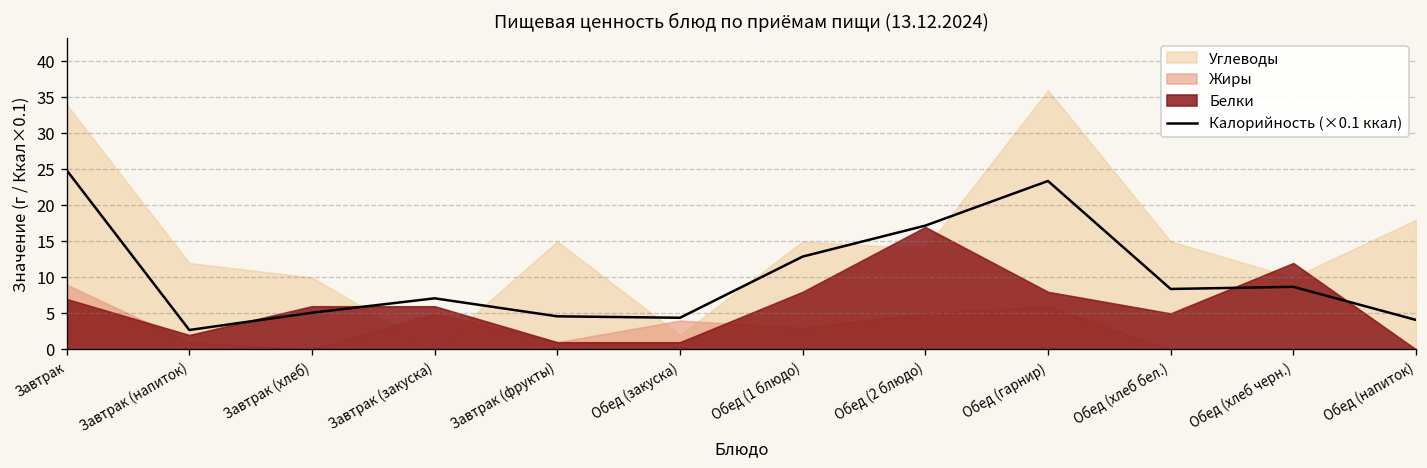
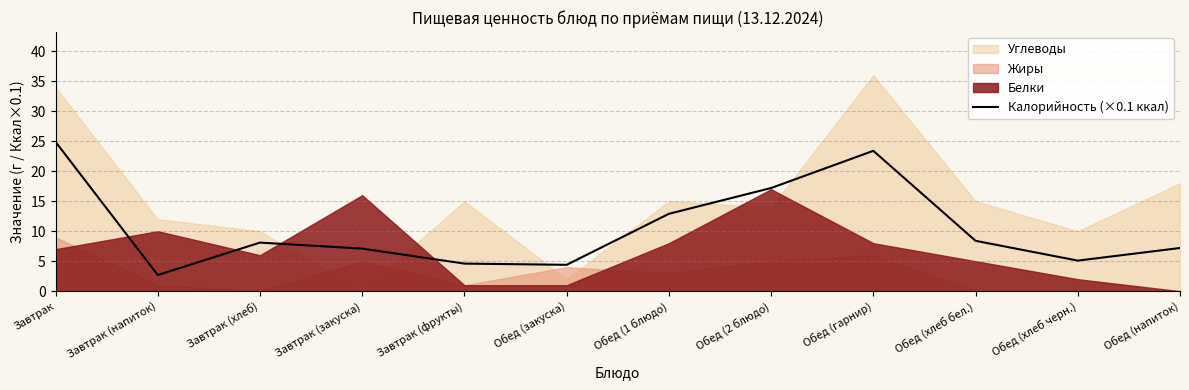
  {
    "Калорийность (×0.1 ккал)": {
      "Завтрак": 25,
      "Завтрак (напиток)": 3,
-     "Завтрак (хлеб)": 5,
+     "Завтрак (хлеб)": 8,
      "Завтрак (закуска)": 7,
      "Завтрак (фрукты)": 5,
      "Обед (1 блюдо)": 13,
      "Обед (гарнир)": 23,
      "Обед (хлеб бел.)": 8,
-     "Обед (хлеб черн.)": 9,
-     "Обед (напиток)": 4
+     "Обед (хлеб черн.)": 5,
+     "Обед (напиток)": 7
    },
    "Белки": {
      "Завтрак": 7,
-     "Завтрак (напиток)": 2,
+     "Завтрак (напиток)": 10,
      "Завтрак (хлеб)": 6,
-     "Завтрак (закуска)": 6,
+     "Завтрак (закуска)": 16,
      "Обед (закуска)": 1,
      "Обед (1 блюдо)": 8,
      "Обед (гарнир)": 8,
      "Обед (хлеб бел.)": 5,
-     "Обед (хлеб черн.)": 12
+     "Обед (хлеб черн.)": 2
    }
  }
